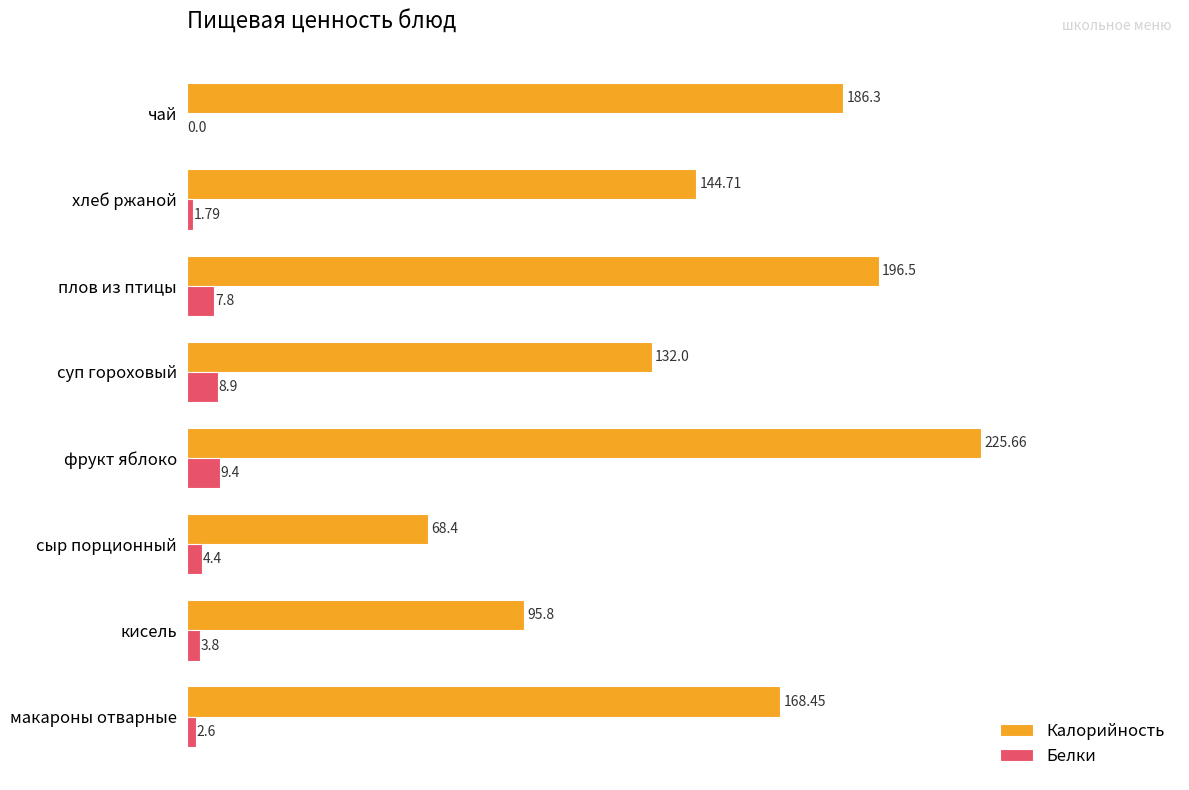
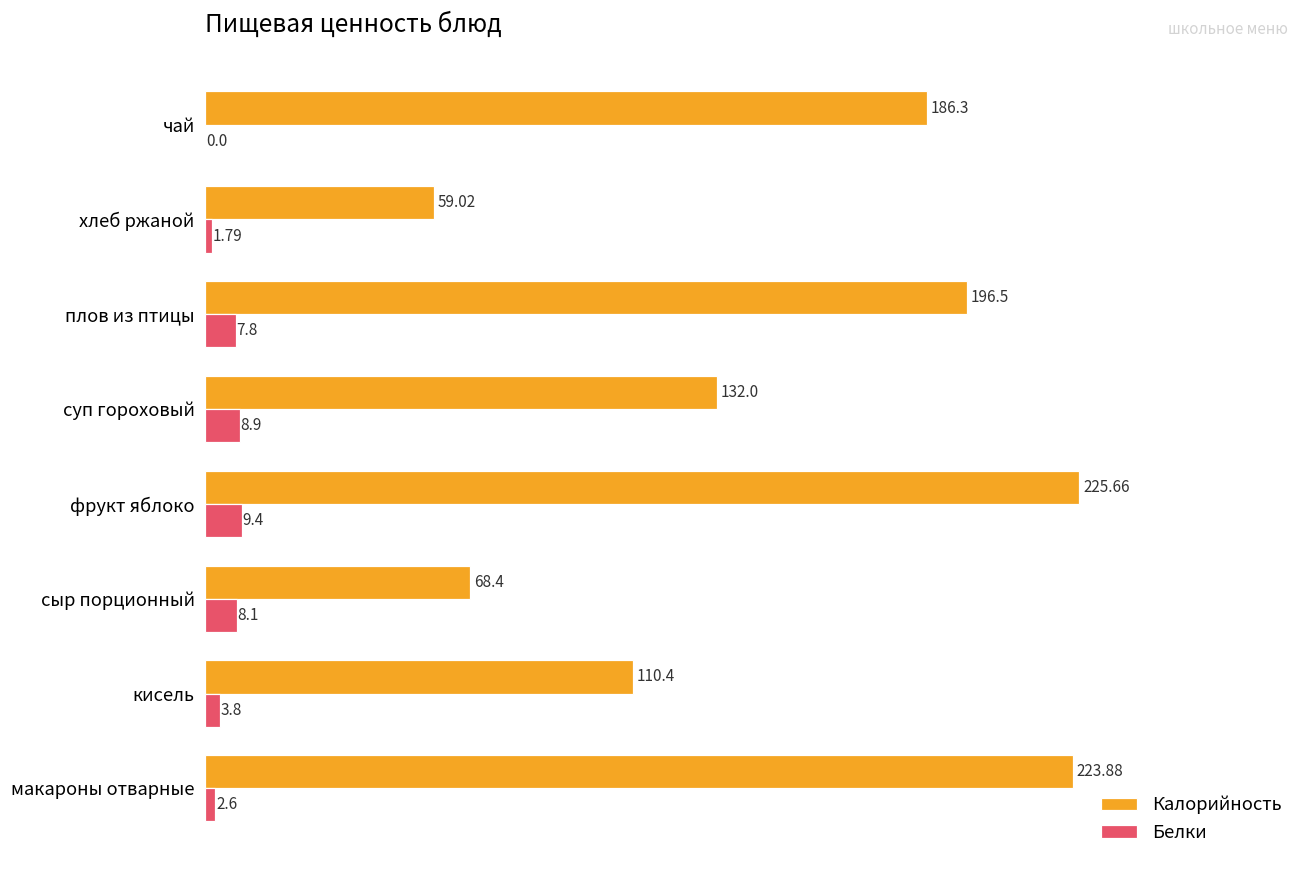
  {
    "Калорийность": {
      "чай": 186.3,
-     "хлеб ржаной": 144.71,
+     "хлеб ржаной": 59.02,
      "плов из птицы": 196.5,
      "суп гороховый": 132.0,
      "фрукт яблоко": 225.66,
      "сыр порционный": 68.4,
-     "кисель": 95.8,
-     "макароны отварные": 168.45
+     "кисель": 110.4,
+     "макароны отварные": 223.88
    },
    "Белки": {
      "чай": 0.0,
      "хлеб ржаной": 1.79,
      "плов из птицы": 7.8,
      "суп гороховый": 8.9,
      "фрукт яблоко": 9.4,
-     "сыр порционный": 4.4,
+     "сыр порционный": 8.1,
      "кисель": 3.8,
      "макароны отварные": 2.6
    }
  }
